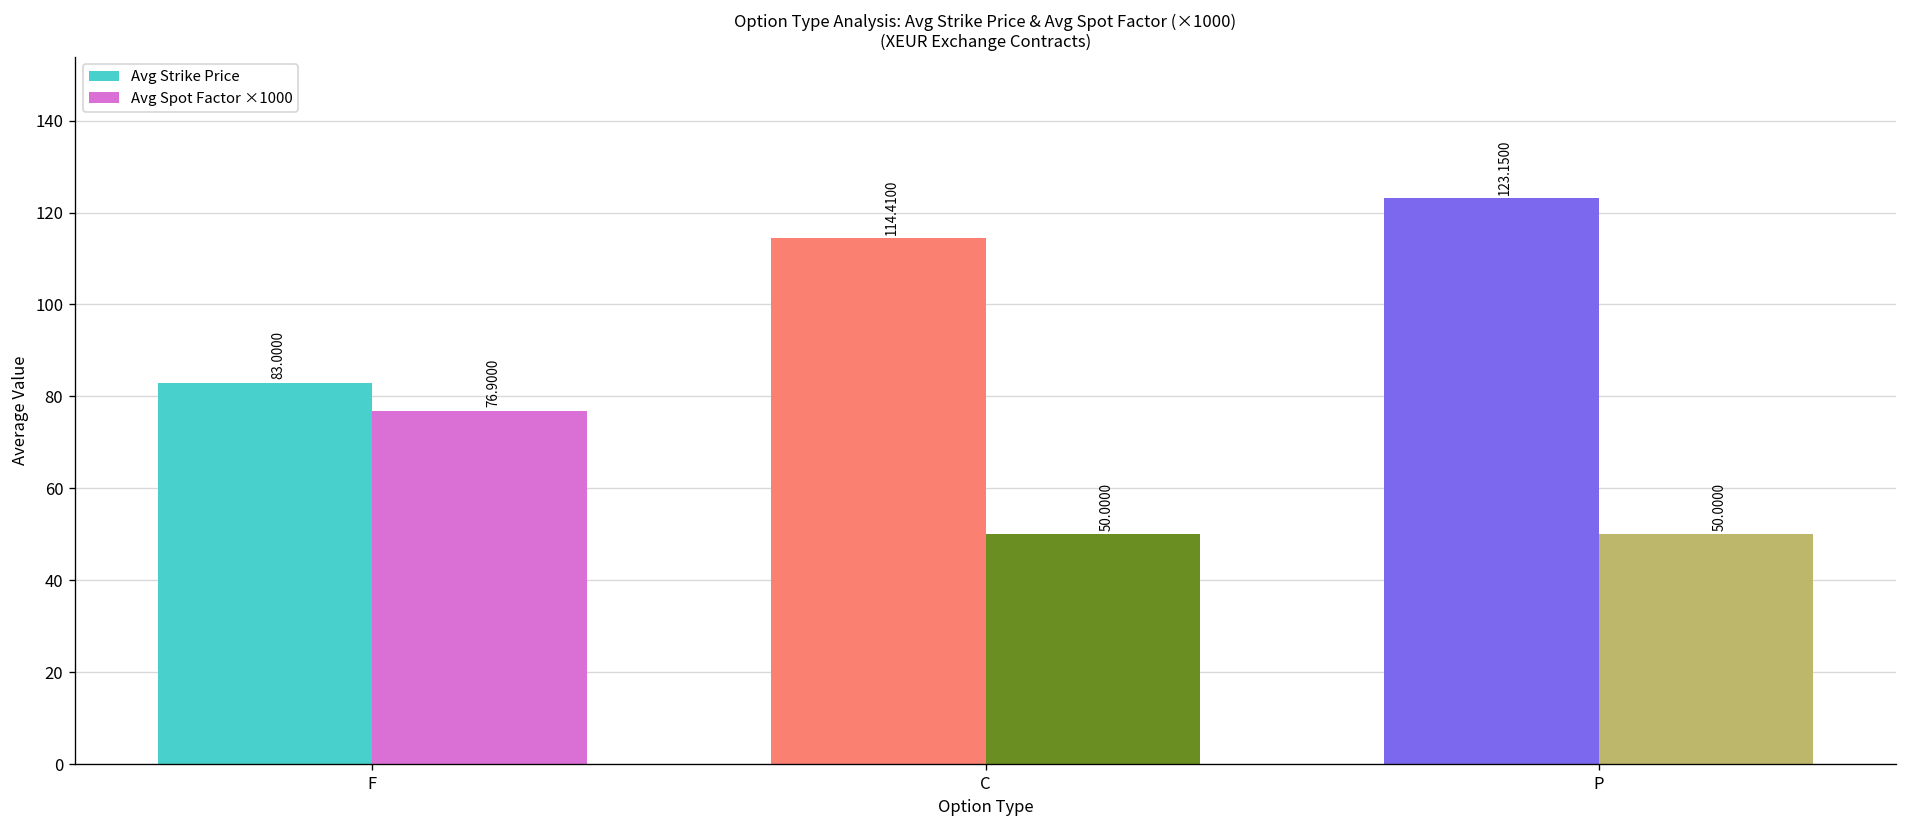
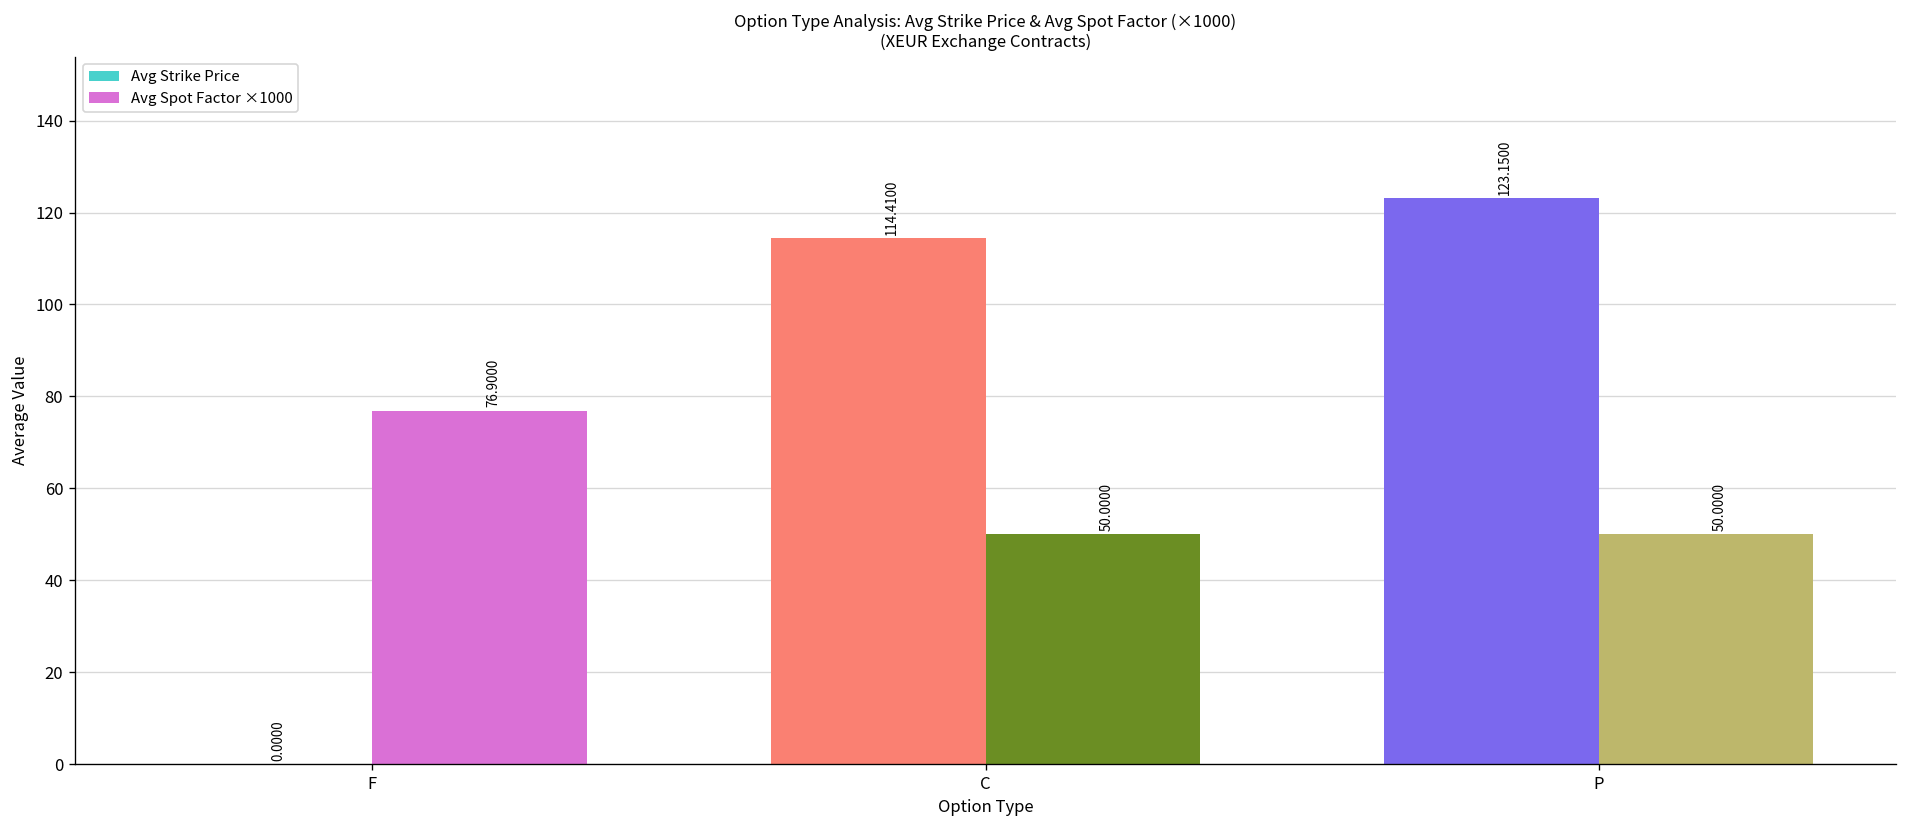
  {
    "Avg Strike Price": {
-     "F": 83.0000,
+     "F": 0.0000,
      "C": 114.4100,
      "P": 123.1500
    },
    "Avg Spot Factor ×1000": {
      "F": 76.9000,
      "C": 50.0000,
      "P": 50.0000
    }
  }
